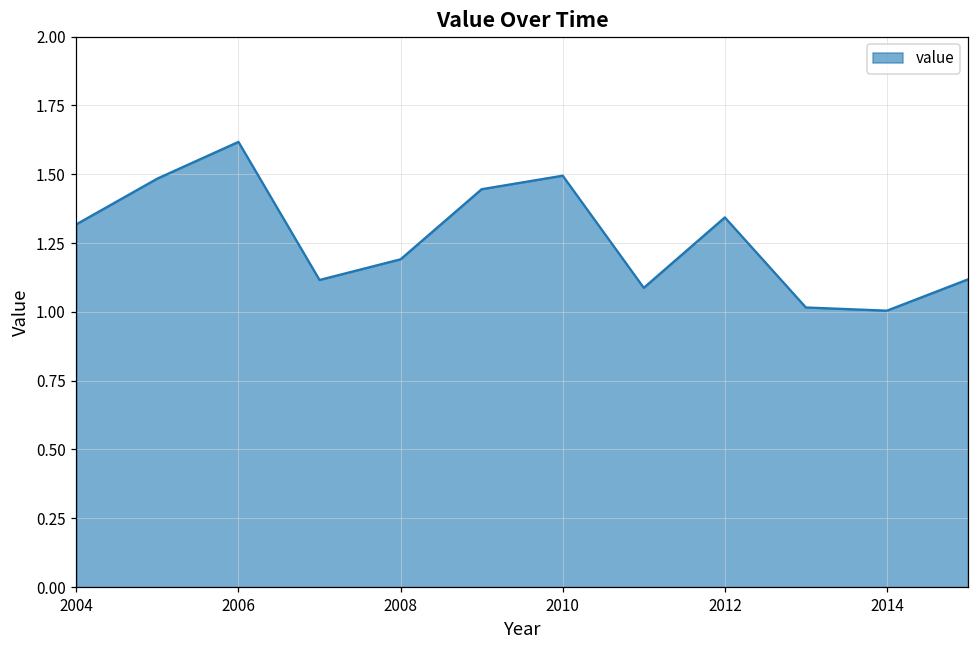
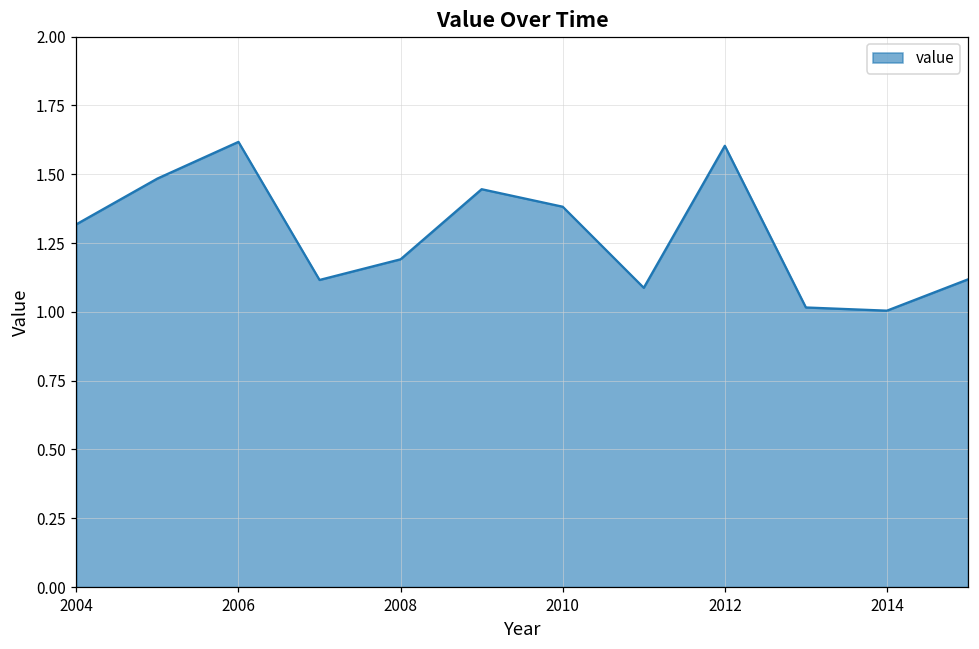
  {
    "2004": 1.32,
    "2006": 1.62,
    "2008": 1.19,
-   "2010": 1.49,
-   "2012": 1.34,
+   "2010": 1.38,
+   "2012": 1.60,
    "2014": 1.00
  }
